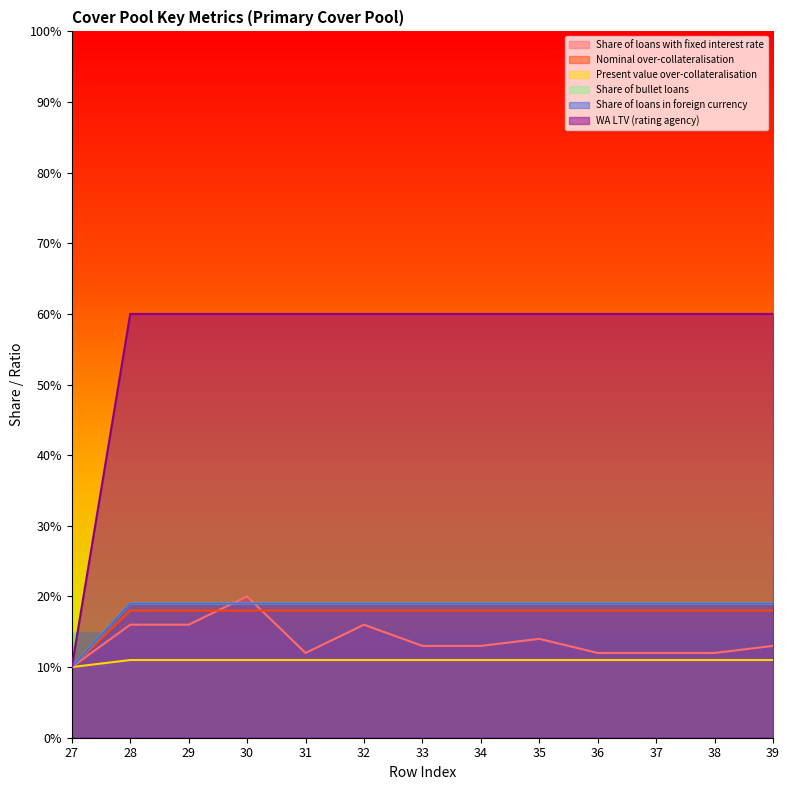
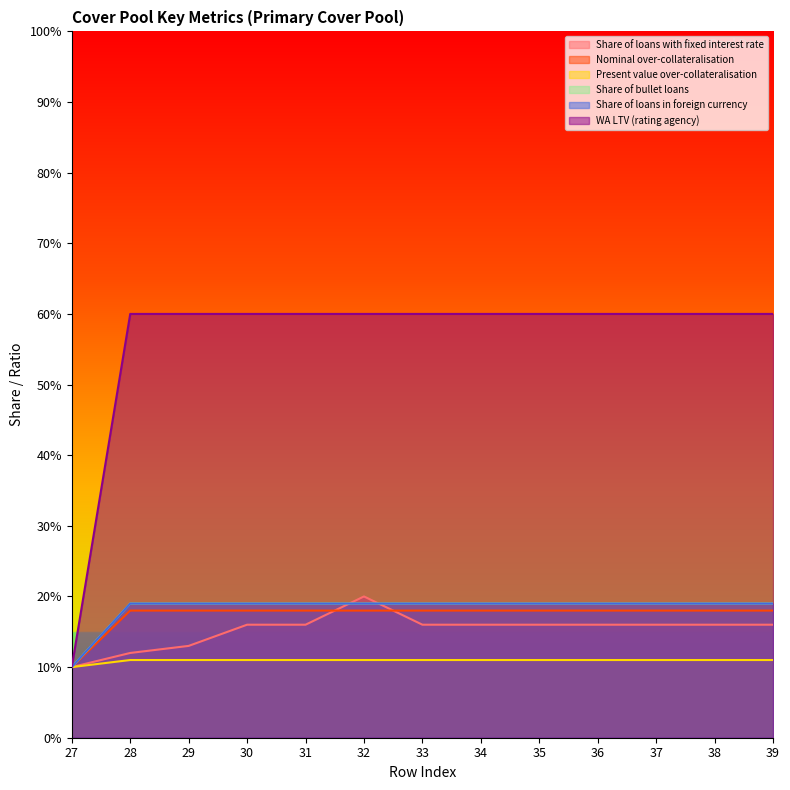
  {
    "Share of loans with fixed interest rate": {
-     "28": "16%",
-     "29": "16%",
-     "30": "20%",
-     "31": "12%",
-     "32": "16%",
-     "33": "13%",
-     "34": "13%",
-     "35": "14%",
-     "36": "12%",
-     "37": "12%",
-     "38": "12%",
-     "39": "13%"
+     "28": "12%",
+     "29": "13%",
+     "30": "16%",
+     "31": "16%",
+     "32": "20%",
+     "33": "16%",
+     "34": "16%",
+     "35": "16%",
+     "36": "16%",
+     "37": "16%",
+     "38": "16%",
+     "39": "16%"
    },
    "Nominal over-collateralisation": {
      "28": "18%",
      "29": "18%",
      "30": "18%",
      "31": "18%",
      "32": "18%",
      "33": "18%",
      "34": "18%",
      "35": "18%",
      "36": "18%",
      "37": "18%",
      "38": "18%",
      "39": "18%"
    },
    "Present value over-collateralisation": {
      "28": "11%",
      "29": "11%",
      "30": "11%",
      "31": "11%",
      "32": "11%",
      "33": "11%",
      "34": "11%",
      "35": "11%",
      "36": "11%",
      "37": "11%",
      "38": "11%",
      "39": "11%"
    },
    "Share of loans in foreign currency": {
      "28": "19%",
      "29": "19%",
      "30": "19%",
      "31": "19%",
      "32": "19%",
      "33": "19%",
      "34": "19%",
      "35": "19%",
      "36": "19%",
      "37": "19%",
      "38": "19%",
      "39": "19%"
    },
    "WA LTV (rating agency)": {
      "28": "60%",
      "29": "60%",
      "30": "60%",
      "31": "60%",
      "32": "60%",
      "33": "60%",
      "34": "60%",
      "35": "60%",
      "36": "60%",
      "37": "60%",
      "38": "60%",
      "39": "60%"
    }
  }
